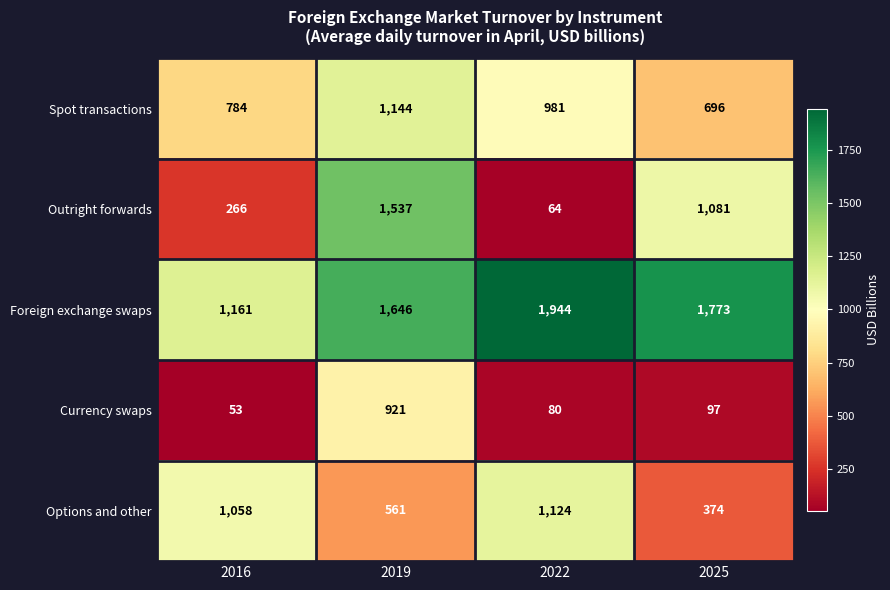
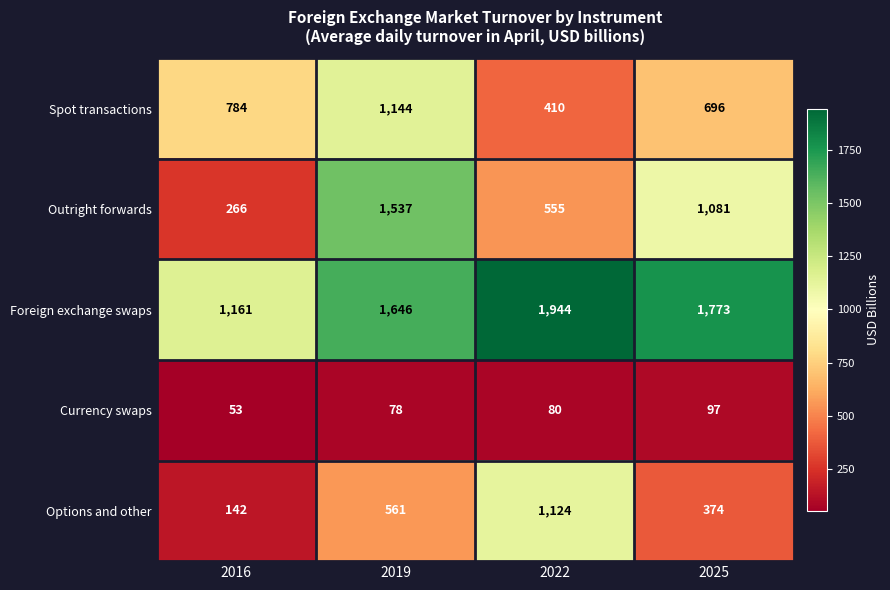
  {
    "Spot transactions": {
      "2016": "784",
      "2019": "1,144",
-     "2022": "981",
+     "2022": "410",
      "2025": "696"
    },
    "Outright forwards": {
      "2016": "266",
      "2019": "1,537",
-     "2022": "64",
+     "2022": "555",
      "2025": "1,081"
    },
    "Foreign exchange swaps": {
      "2016": "1,161",
      "2019": "1,646",
      "2022": "1,944",
      "2025": "1,773"
    },
    "Currency swaps": {
      "2016": "53",
-     "2019": "921",
+     "2019": "78",
      "2022": "80",
      "2025": "97"
    },
    "Options and other": {
-     "2016": "1,058",
+     "2016": "142",
      "2019": "561",
      "2022": "1,124",
      "2025": "374"
    }
  }
